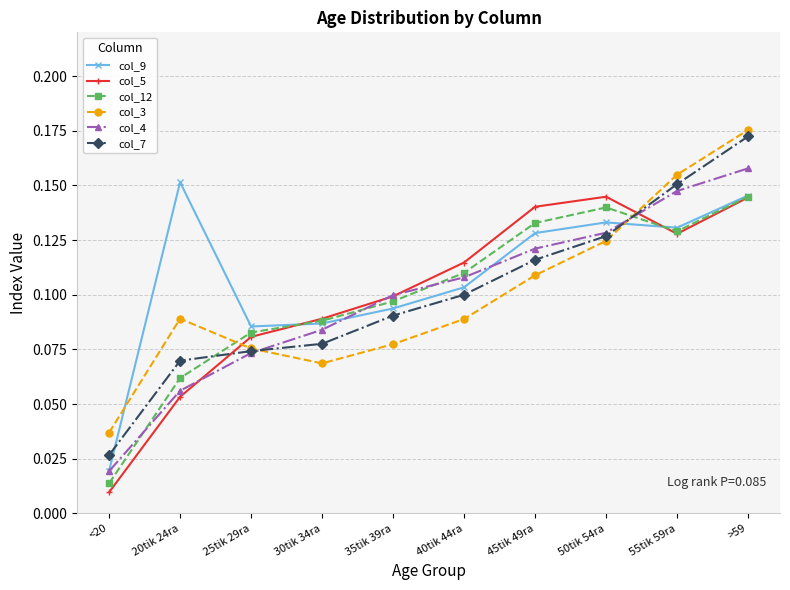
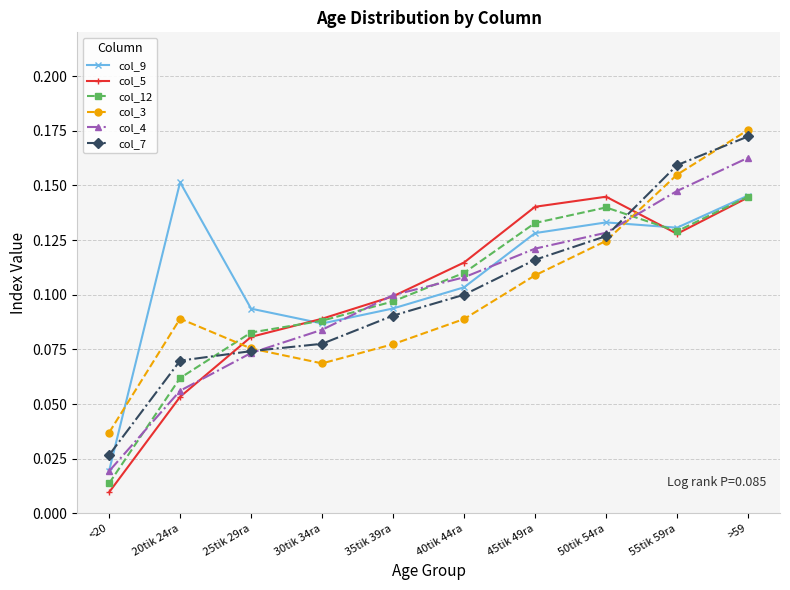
  {
    "col_9": {
      "20tik 24ra": 0.151,
-     "25tik 29ra": 0.085,
+     "25tik 29ra": 0.094,
      "30tik 34ra": 0.087,
      "35tik 39ra": 0.094,
      "40tik 44ra": 0.103,
      "45tik 49ra": 0.128,
      "50tik 54ra": 0.133,
      "55tik 59ra": 0.131
    },
    "col_5": {
      "<20": 0.010,
      "20tik 24ra": 0.053,
      "25tik 29ra": 0.081,
      "40tik 44ra": 0.115,
      "45tik 49ra": 0.140,
      "50tik 54ra": 0.145
    },
    "col_12": {
      "<20": 0.014,
      "20tik 24ra": 0.062,
      "25tik 29ra": 0.083,
      "35tik 39ra": 0.097,
      "40tik 44ra": 0.110,
      "45tik 49ra": 0.133,
      "50tik 54ra": 0.140
    },
    "col_3": {
      "<20": 0.037,
      "20tik 24ra": 0.089,
      "25tik 29ra": 0.075,
      "30tik 34ra": 0.069,
      "35tik 39ra": 0.077,
      "40tik 44ra": 0.089,
      "45tik 49ra": 0.109,
      "50tik 54ra": 0.125,
      "55tik 59ra": 0.155,
      ">59": 0.175
    },
    "col_4": {
      "20tik 24ra": 0.056,
      "30tik 34ra": 0.084,
      "40tik 44ra": 0.108,
      "45tik 49ra": 0.121,
      "50tik 54ra": 0.128,
      "55tik 59ra": 0.147,
-     ">59": 0.158
+     ">59": 0.163
    },
    "col_7": {
      "<20": 0.027,
      "20tik 24ra": 0.070,
      "30tik 34ra": 0.078,
      "35tik 39ra": 0.090,
      "40tik 44ra": 0.100,
      "45tik 49ra": 0.116,
      "50tik 54ra": 0.127,
-     "55tik 59ra": 0.151,
+     "55tik 59ra": 0.159,
      ">59": 0.172
    }
  }
